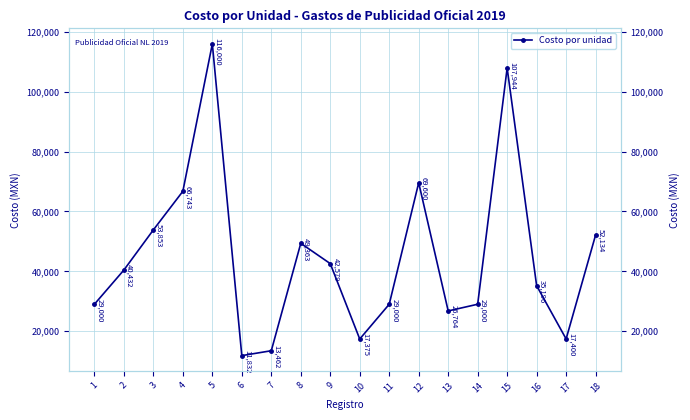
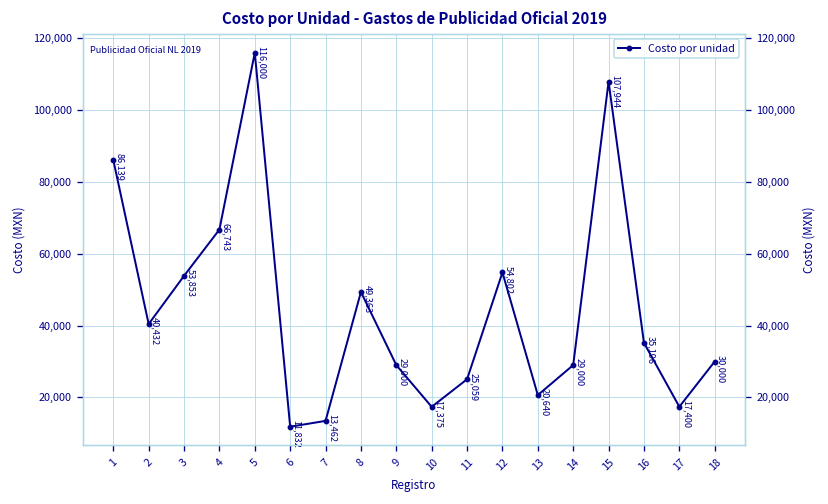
  {
-   "1": "29,000",
+   "1": "86,139",
    "2": "40,432",
    "3": "53,853",
    "4": "66,743",
    "5": "116,000",
    "6": "11,832",
    "7": "13,462",
    "8": "49,363",
-   "9": "42,579",
+   "9": "29,000",
    "10": "17,375",
-   "11": "29,000",
-   "12": "69,600",
-   "13": "26,764",
+   "11": "25,059",
+   "12": "54,802",
+   "13": "20,640",
    "14": "29,000",
    "15": "107,944",
    "16": "35,196",
    "17": "17,400",
-   "18": "52,134"
+   "18": "30,000"
  }
